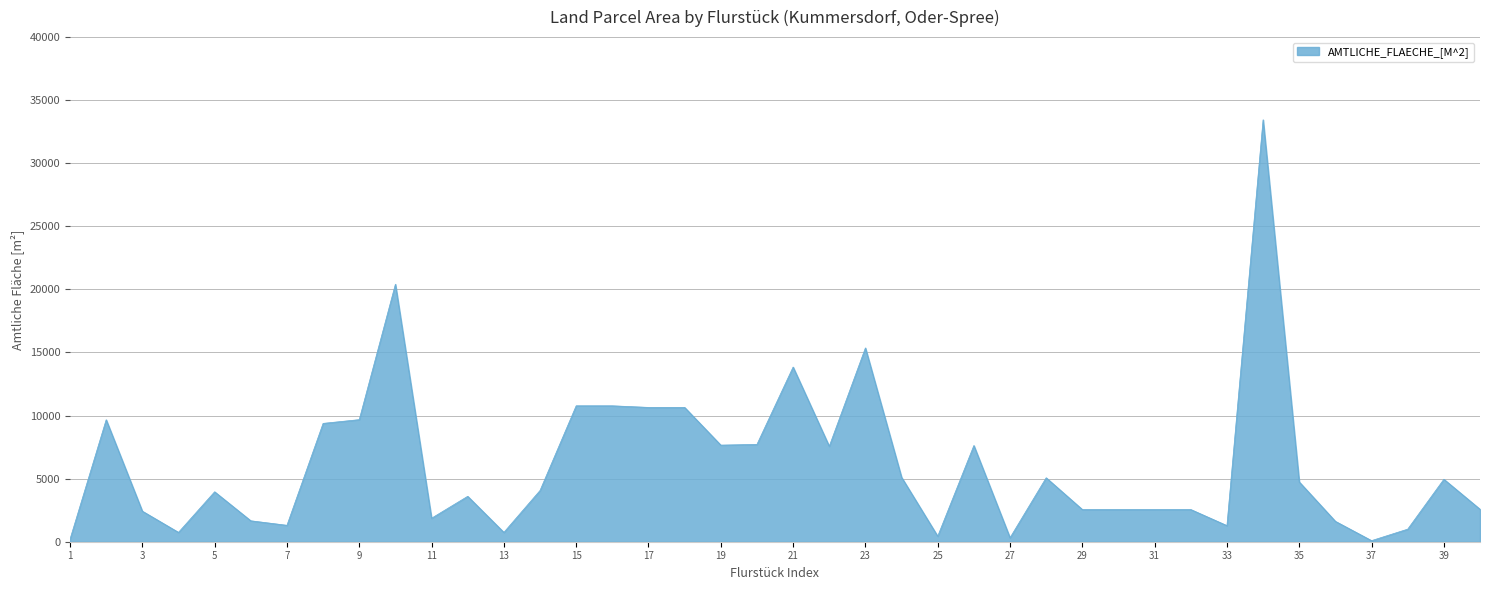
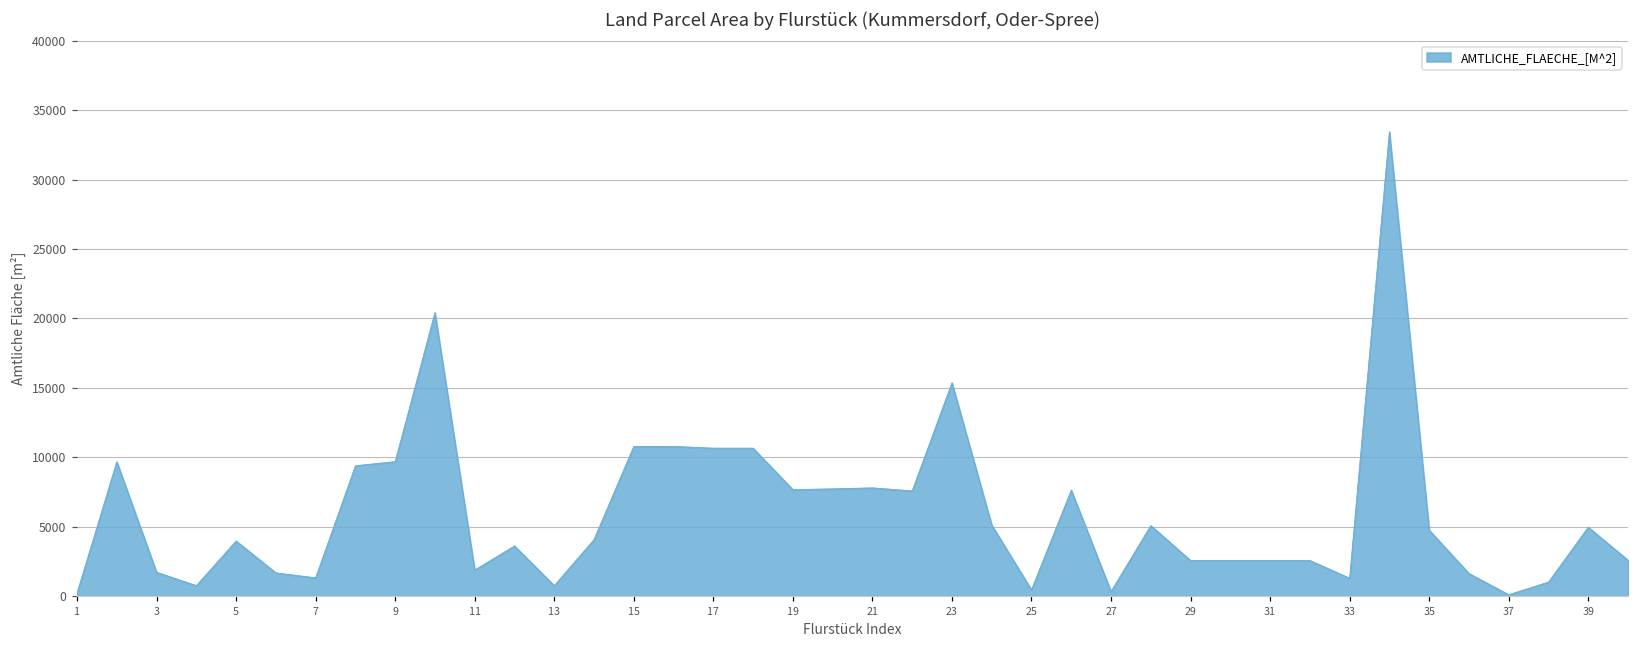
  {
    "1": 200,
-   "3": 2400,
+   "3": 1700,
    "5": 4000,
    "7": 1300,
    "9": 9700,
    "11": 1900,
    "13": 700,
    "15": 10800,
    "17": 10600,
    "19": 7700,
-   "21": 13800,
+   "21": 7800,
    "23": 15400,
    "25": 400,
    "27": 300,
    "29": 2600,
    "31": 2600,
    "33": 1300,
    "35": 4700,
    "37": 100,
    "39": 5000
  }
